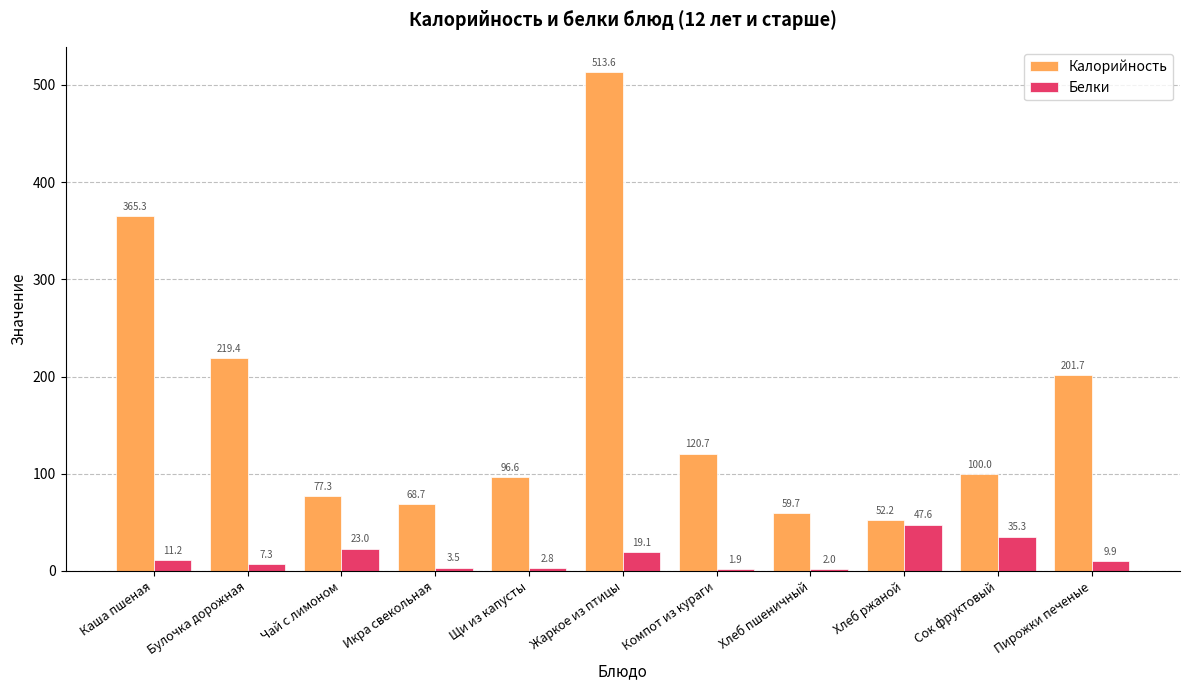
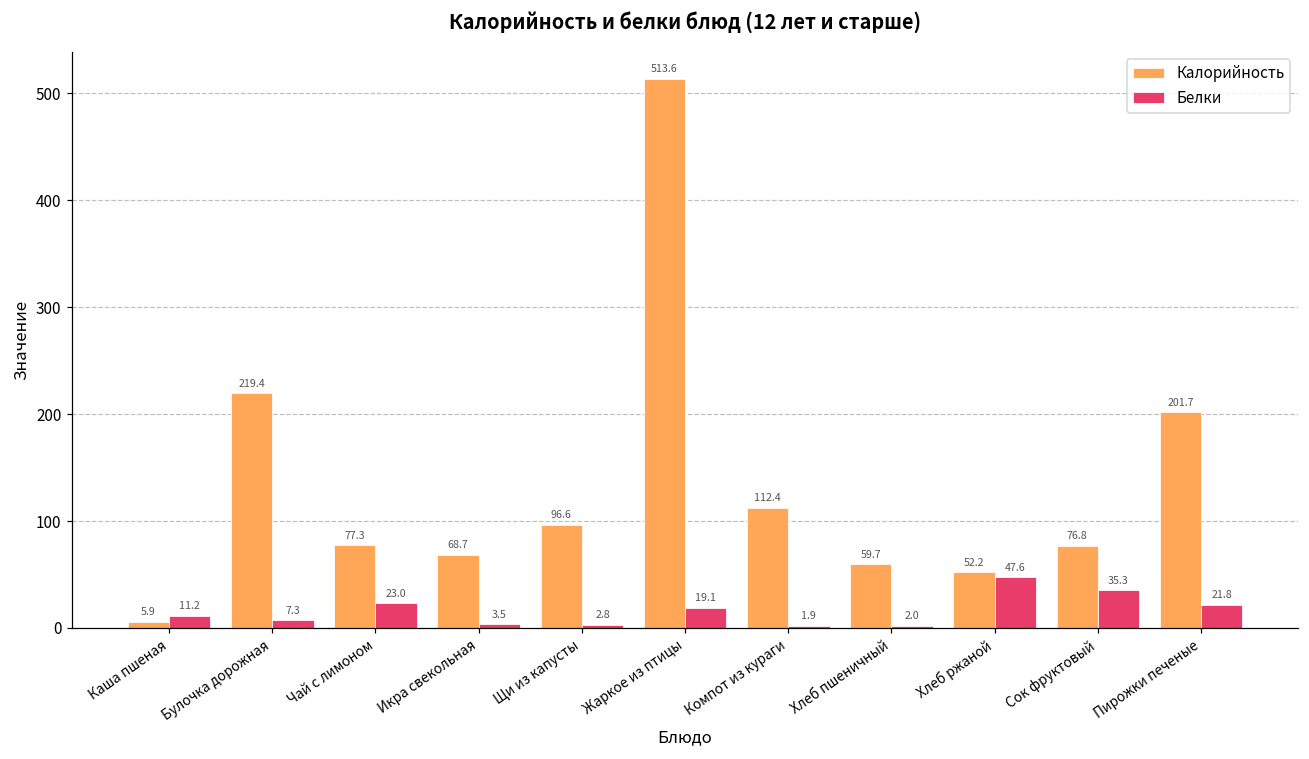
  {
    "Калорийность": {
-     "Каша пшеная": 365.3,
+     "Каша пшеная": 5.9,
      "Булочка дорожная": 219.4,
      "Чай с лимоном": 77.3,
      "Икра свекольная": 68.7,
      "Щи из капусты": 96.6,
      "Жаркое из птицы": 513.6,
-     "Компот из кураги": 120.7,
+     "Компот из кураги": 112.4,
      "Хлеб пшеничный": 59.7,
      "Хлеб ржаной": 52.2,
-     "Сок фруктовый": 100.0,
+     "Сок фруктовый": 76.8,
      "Пирожки печеные": 201.7
    },
    "Белки": {
      "Каша пшеная": 11.2,
      "Булочка дорожная": 7.3,
      "Чай с лимоном": 23.0,
      "Икра свекольная": 3.5,
      "Щи из капусты": 2.8,
      "Жаркое из птицы": 19.1,
      "Компот из кураги": 1.9,
      "Хлеб пшеничный": 2.0,
      "Хлеб ржаной": 47.6,
      "Сок фруктовый": 35.3,
-     "Пирожки печеные": 9.9
+     "Пирожки печеные": 21.8
    }
  }
